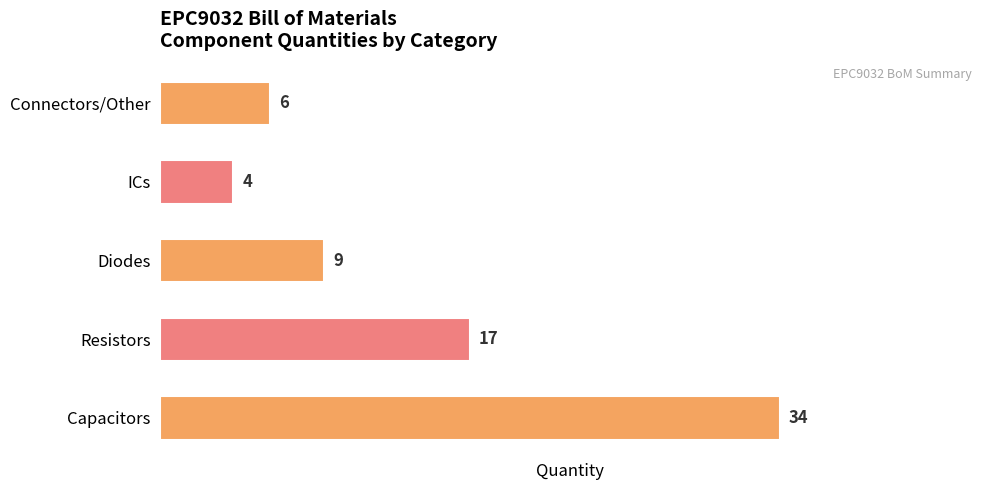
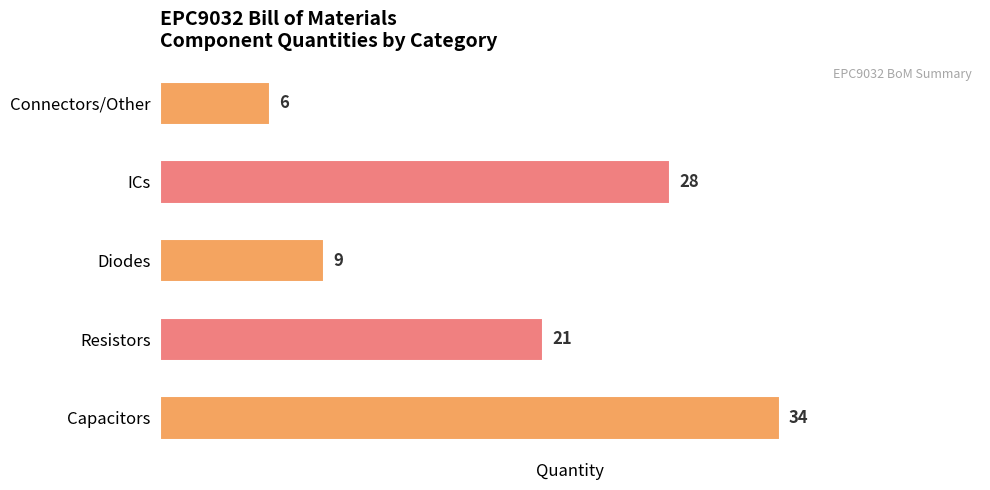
  {
    "Connectors/Other": 6,
-   "ICs": 4,
+   "ICs": 28,
    "Diodes": 9,
-   "Resistors": 17,
+   "Resistors": 21,
    "Capacitors": 34
  }
